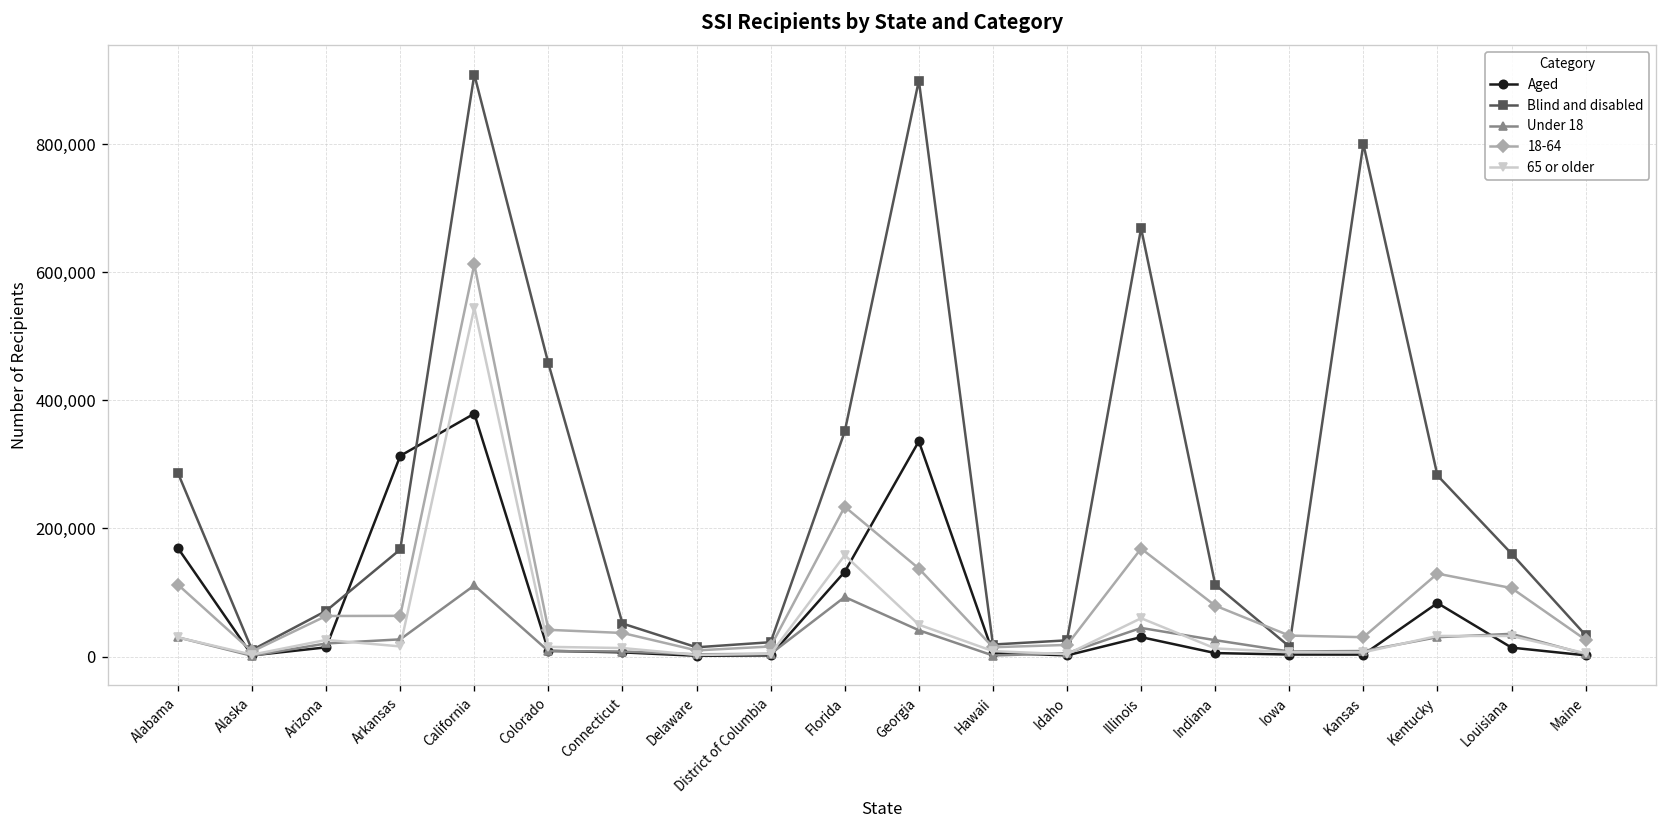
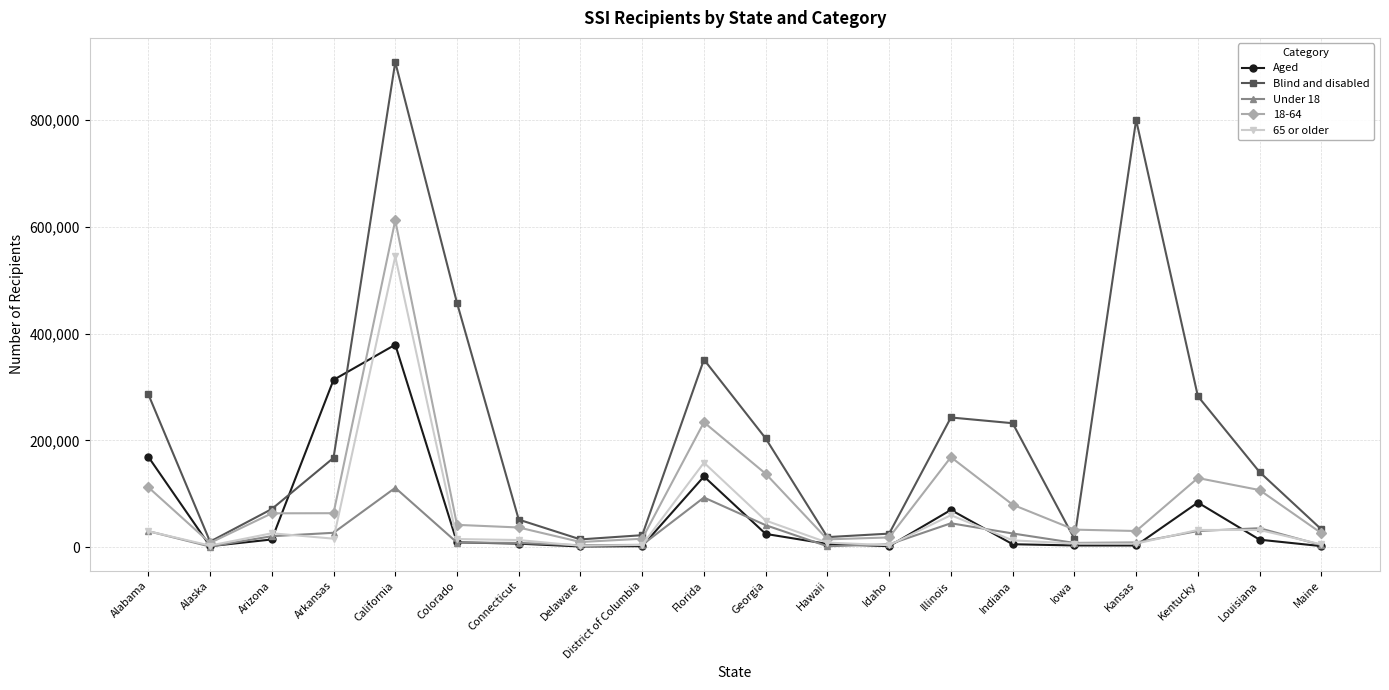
  {
    "Aged": {
      "Alabama": "170,000",
      "Arizona": "10,000",
      "Arkansas": "310,000",
      "California": "380,000",
      "Florida": "130,000",
-     "Georgia": "340,000",
-     "Illinois": "30,000",
+     "Georgia": "20,000",
+     "Illinois": "70,000",
      "Indiana": "10,000",
      "Kentucky": "80,000",
      "Louisiana": "10,000"
    },
    "Blind and disabled": {
      "Alabama": "290,000",
      "Arizona": "70,000",
      "Arkansas": "170,000",
      "California": "910,000",
      "Colorado": "460,000",
      "Connecticut": "50,000",
      "Delaware": "10,000",
      "District of Columbia": "20,000",
      "Florida": "350,000",
-     "Georgia": "900,000",
+     "Georgia": "200,000",
      "Idaho": "30,000",
-     "Illinois": "670,000",
-     "Indiana": "110,000",
+     "Illinois": "240,000",
+     "Indiana": "230,000",
      "Iowa": "20,000",
      "Kansas": "800,000",
      "Kentucky": "280,000",
-     "Louisiana": "160,000",
+     "Louisiana": "140,000",
      "Maine": "30,000"
    }
  }
